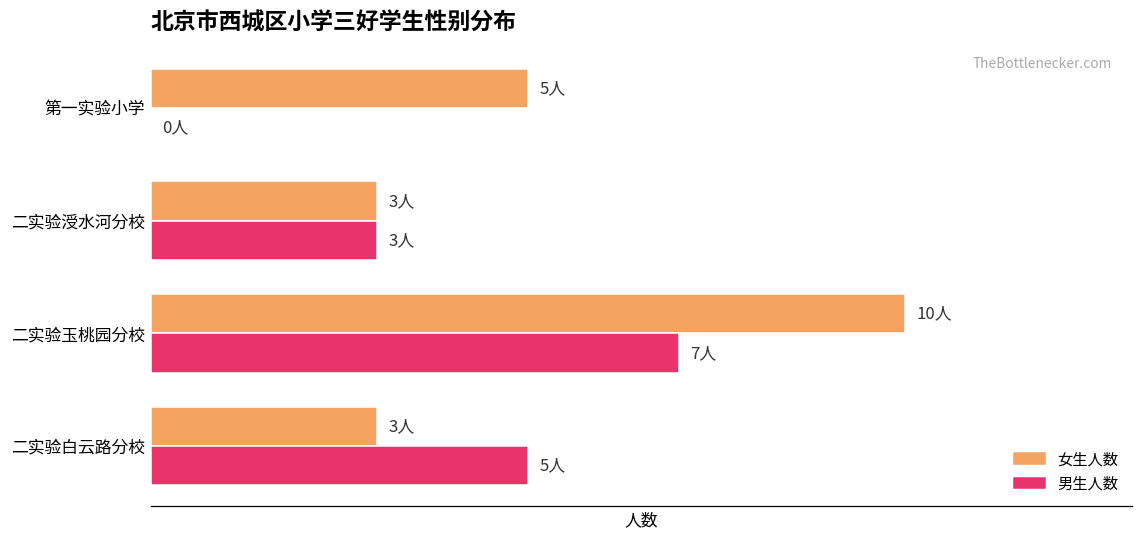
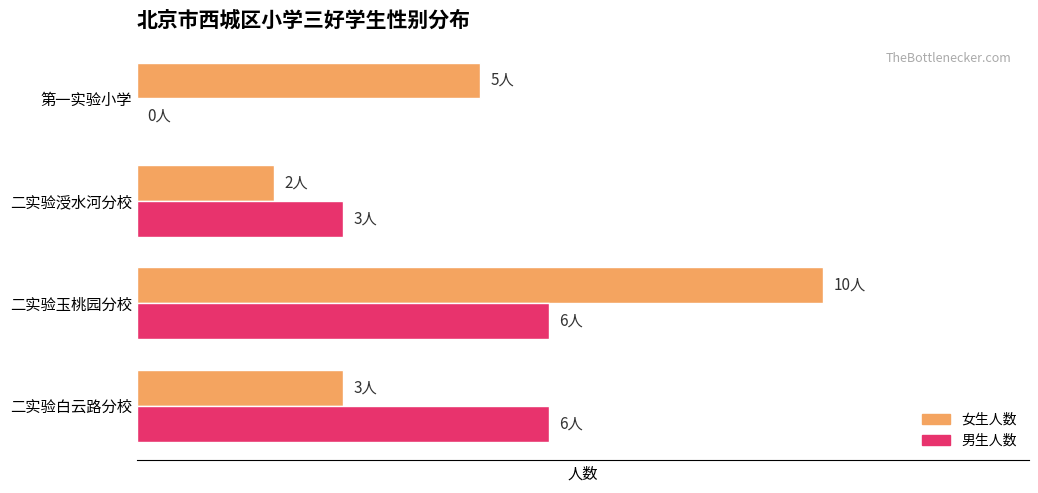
  {
    "女生人数": {
      "第一实验小学": "5人",
-     "二实验涭水河分校": "3人",
+     "二实验涭水河分校": "2人",
      "二实验玉桃园分校": "10人",
      "二实验白云路分校": "3人"
    },
    "男生人数": {
      "第一实验小学": "0人",
      "二实验涭水河分校": "3人",
-     "二实验玉桃园分校": "7人",
-     "二实验白云路分校": "5人"
+     "二实验玉桃园分校": "6人",
+     "二实验白云路分校": "6人"
    }
  }
